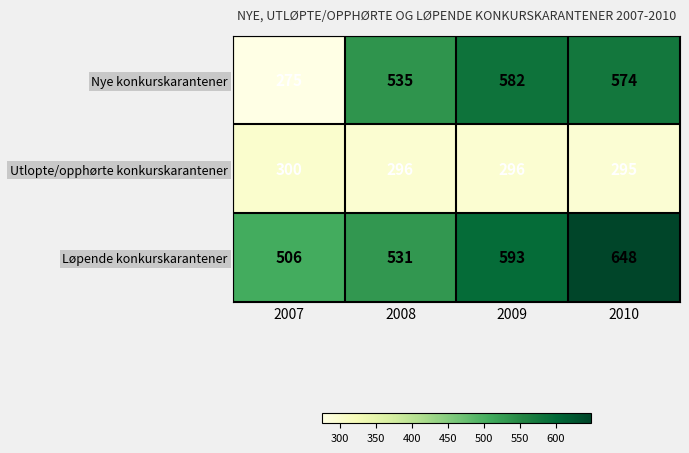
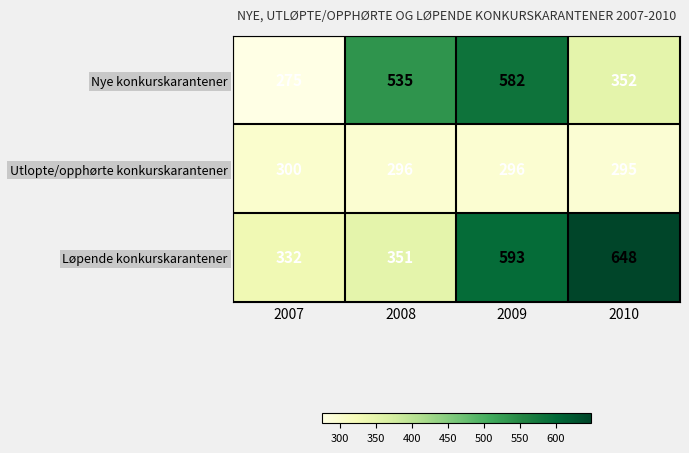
  {
    "Nye konkurskarantener": {
      "2008": 535,
      "2009": 582,
-     "2010": 574
+     "2010": 352
    },
    "Utlopte/opphørte konkurskarantener": {
      "2007": 300
    },
    "Løpende konkurskarantener": {
-     "2007": 506,
-     "2008": 531,
+     "2007": 332,
+     "2008": 351,
      "2009": 593,
      "2010": 648
    }
  }
